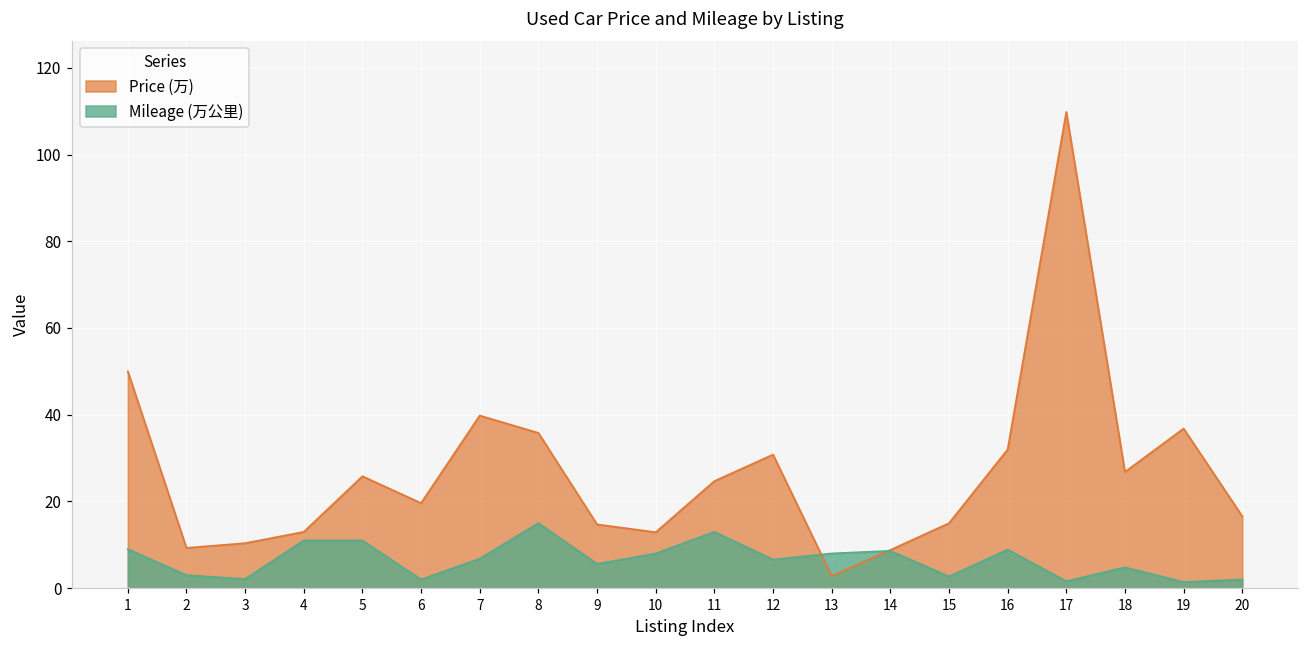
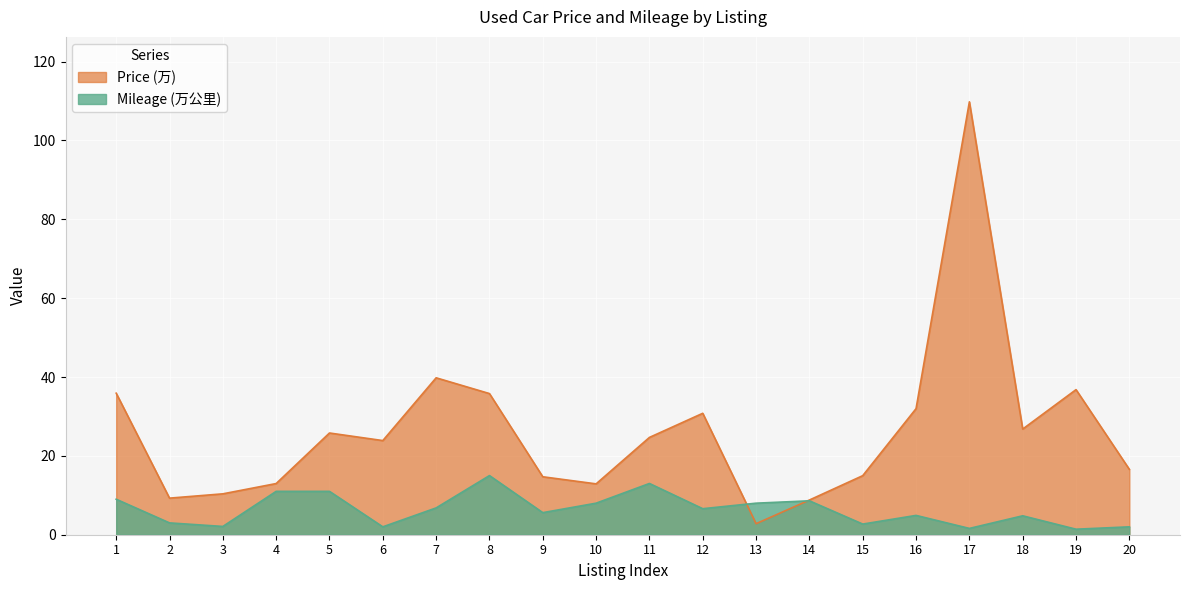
  {
    "Price (万)": {
-     "1": 50,
+     "1": 36,
      "2": 9,
      "3": 10,
      "4": 13,
      "5": 26,
-     "6": 20,
+     "6": 24,
      "7": 40,
      "8": 36,
      "9": 15,
      "10": 13,
      "11": 25,
      "12": 31,
      "13": 3,
      "15": 15,
      "16": 32,
      "17": 110,
      "18": 27,
      "19": 37,
      "20": 17
    },
    "Mileage (万公里)": {
      "1": 9,
      "2": 3,
      "3": 2,
      "4": 11,
      "5": 11,
      "6": 2,
      "7": 7,
      "8": 15,
      "9": 6,
      "10": 8,
      "11": 13,
      "12": 7,
      "13": 8,
      "15": 3,
-     "16": 9,
+     "16": 5,
      "17": 2,
      "18": 5,
      "19": 1,
      "20": 2
    }
  }
